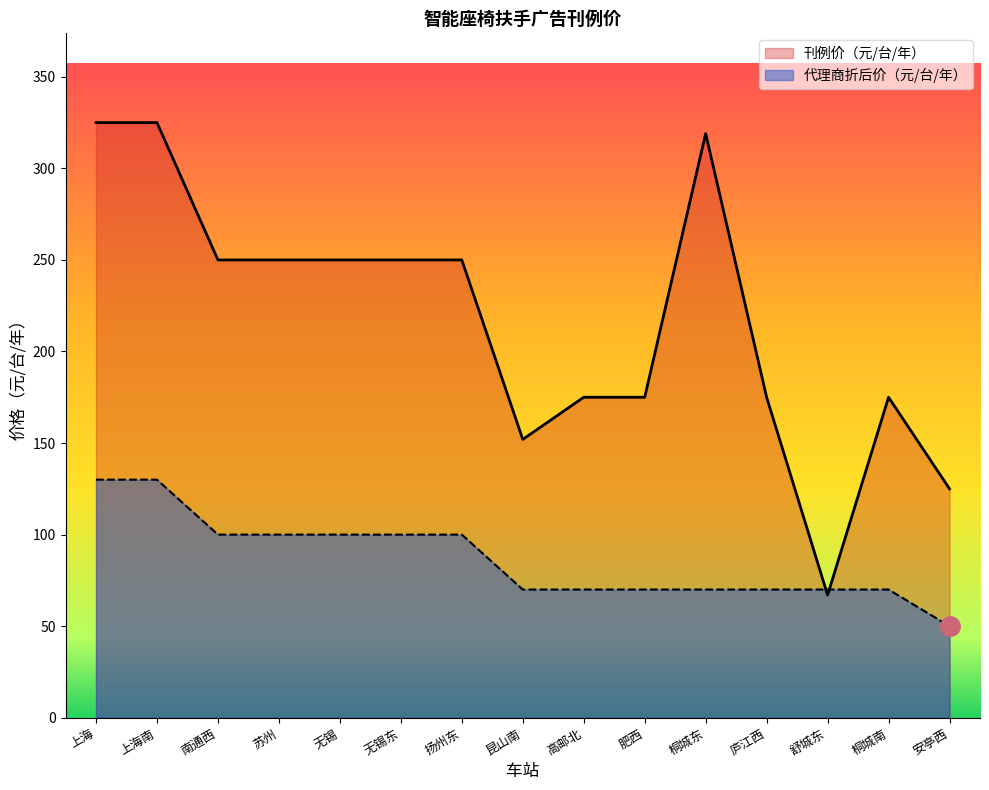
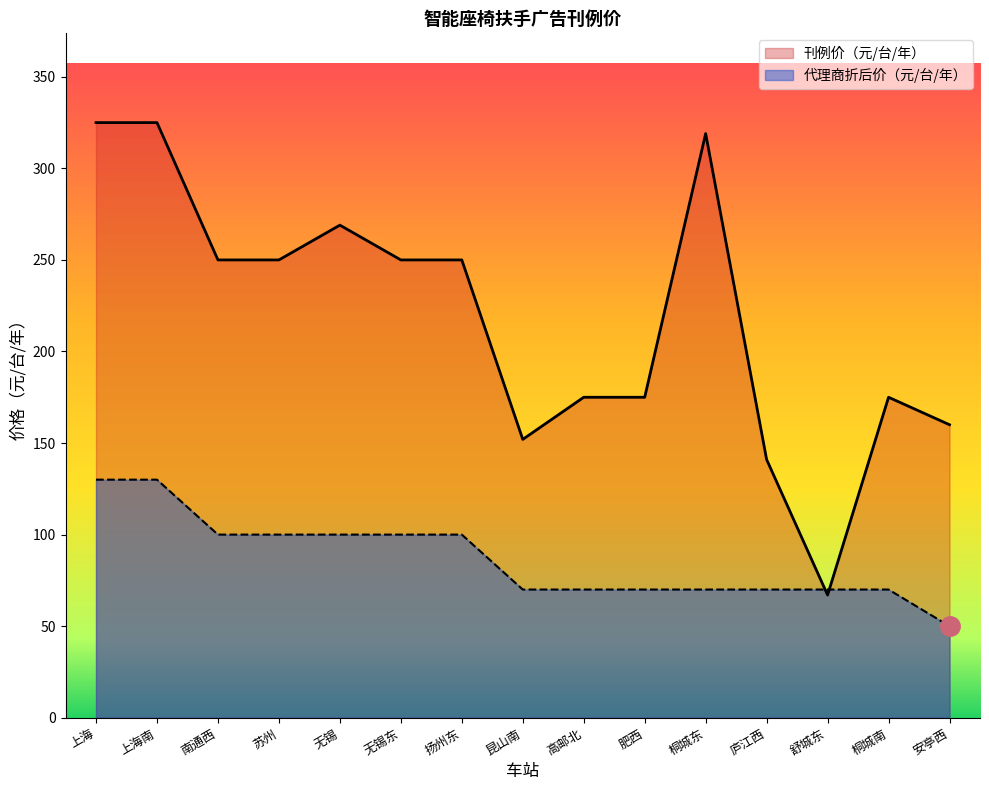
  {
    "刊例价（元/台/年）": {
      "上海": 325,
      "上海南": 325,
      "南通西": 250,
      "苏州": 250,
-     "无锡": 250,
+     "无锡": 269,
      "无锡东": 250,
      "扬州东": 250,
      "昆山南": 152,
      "高邮北": 175,
      "肥西": 175,
      "桐城东": 319,
-     "庐江西": 175,
+     "庐江西": 141,
      "舒城东": 67,
      "桐城南": 175,
-     "安亭西": 125
+     "安亭西": 160
    },
    "代理商折后价（元/台/年）": {
      "上海": 130,
      "上海南": 130,
      "南通西": 100,
      "苏州": 100,
      "无锡": 100,
      "无锡东": 100,
      "扬州东": 100,
      "昆山南": 70,
      "高邮北": 70,
      "肥西": 70,
      "桐城东": 70,
      "庐江西": 70,
      "舒城东": 70,
      "桐城南": 70
    }
  }
